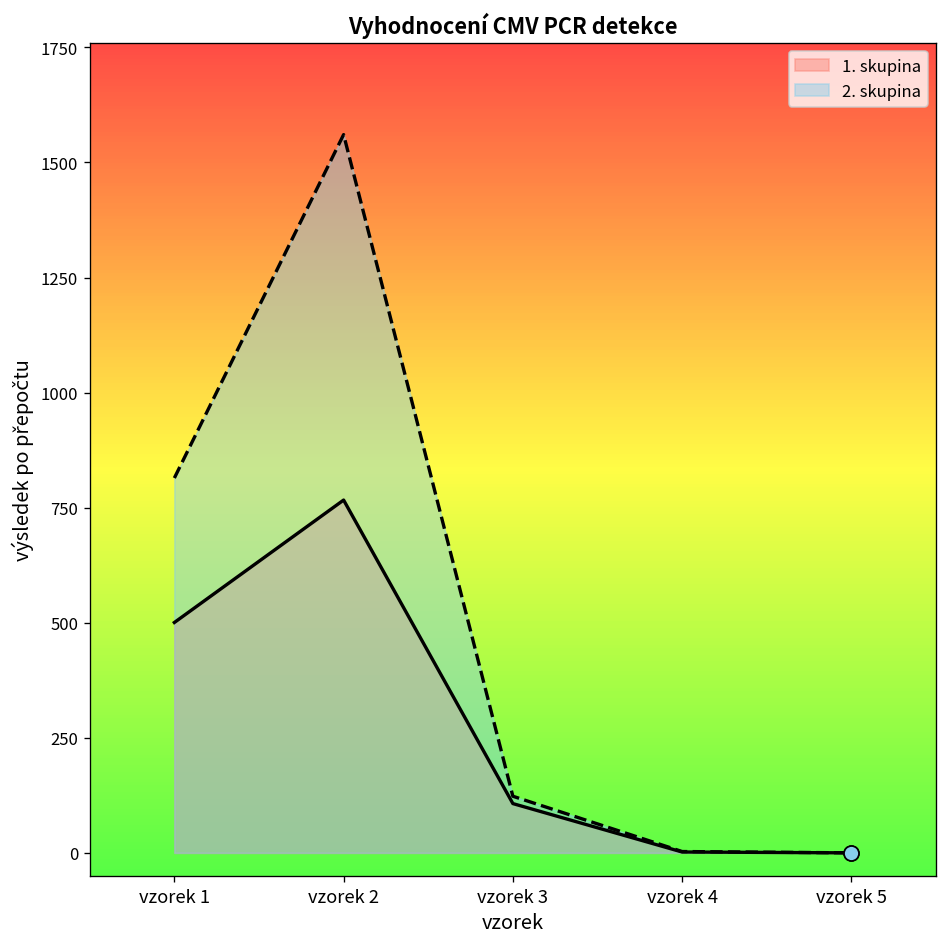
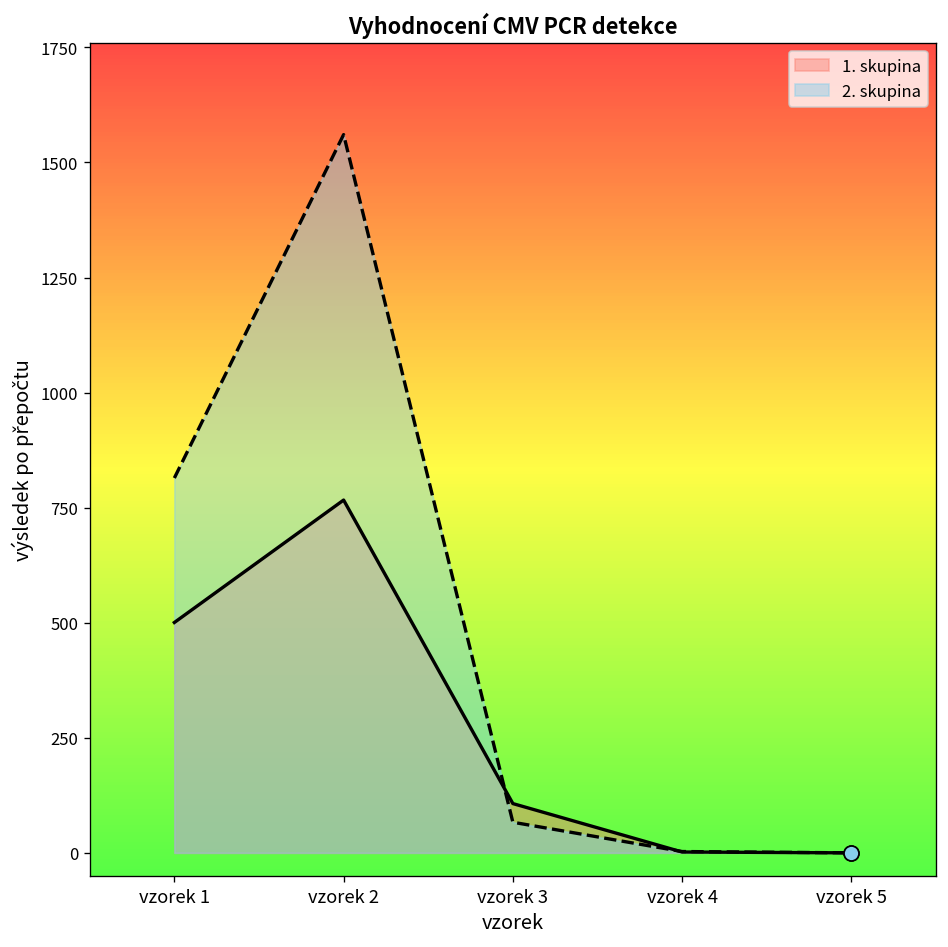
  {
    "2. skupina": {
      "vzorek 1": 810,
      "vzorek 2": 1560,
-     "vzorek 3": 120
+     "vzorek 3": 70
    }
  }
